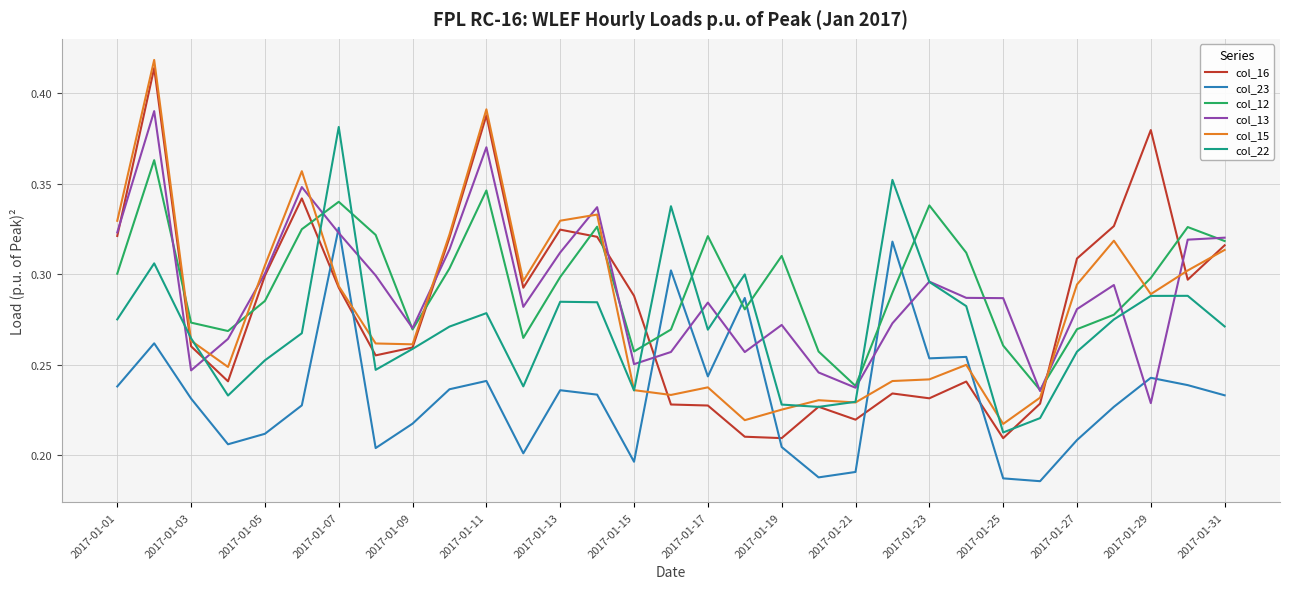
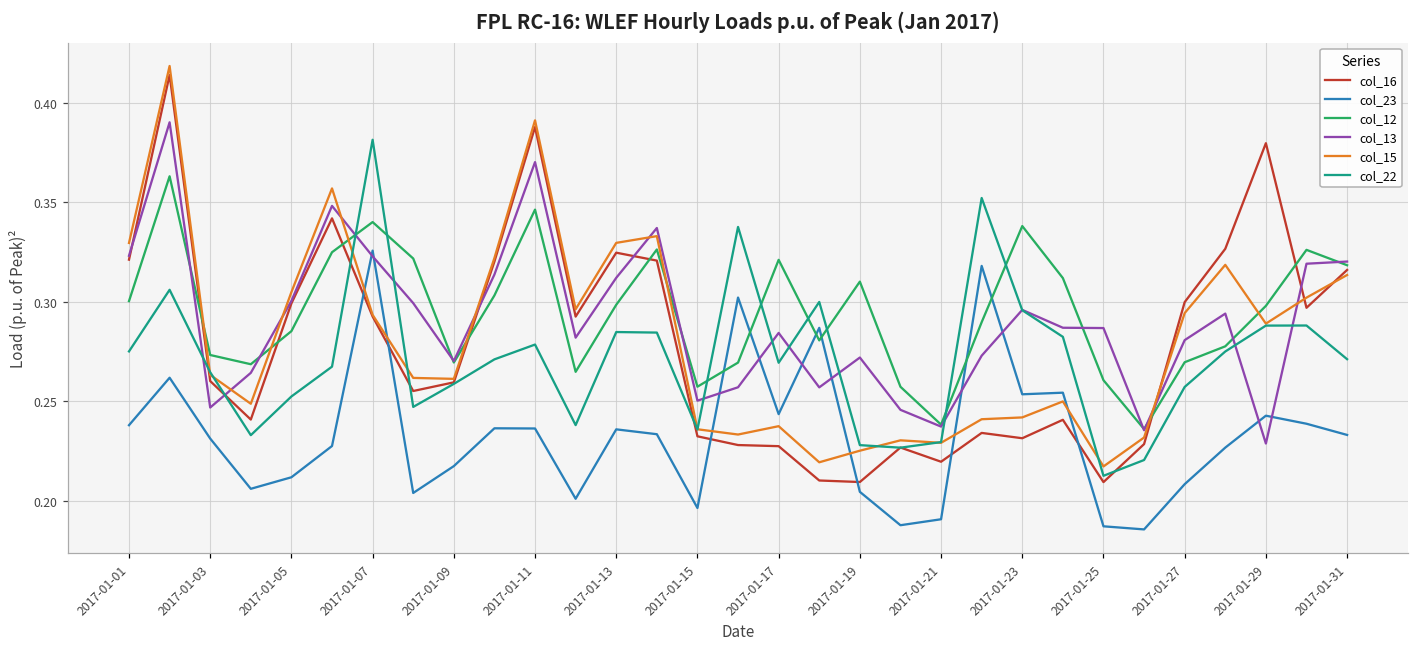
  {
    "col_16": {
      "2017-01-01": 0.321,
      "2017-01-03": 0.260,
      "2017-01-11": 0.388,
      "2017-01-13": 0.325,
-     "2017-01-15": 0.288,
+     "2017-01-15": 0.232,
      "2017-01-17": 0.227,
      "2017-01-19": 0.209,
      "2017-01-21": 0.220,
      "2017-01-23": 0.231,
      "2017-01-25": 0.209,
-     "2017-01-27": 0.309,
+     "2017-01-27": 0.300,
      "2017-01-29": 0.380,
      "2017-01-31": 0.316
    },
    "col_23": {
      "2017-01-01": 0.238,
      "2017-01-03": 0.231,
      "2017-01-05": 0.212,
      "2017-01-07": 0.326,
      "2017-01-09": 0.217,
-     "2017-01-11": 0.241,
+     "2017-01-11": 0.236,
      "2017-01-13": 0.236,
      "2017-01-15": 0.196,
      "2017-01-17": 0.244,
      "2017-01-19": 0.204,
      "2017-01-21": 0.191,
      "2017-01-23": 0.253,
      "2017-01-25": 0.187,
      "2017-01-27": 0.208,
      "2017-01-29": 0.243,
      "2017-01-31": 0.233
    },
    "col_13": {
      "2017-01-01": 0.323,
      "2017-01-03": 0.247,
      "2017-01-07": 0.323,
      "2017-01-11": 0.370,
      "2017-01-13": 0.312,
      "2017-01-15": 0.250,
      "2017-01-17": 0.284,
      "2017-01-19": 0.272,
      "2017-01-25": 0.287,
      "2017-01-27": 0.281,
      "2017-01-29": 0.229,
      "2017-01-31": 0.320
    },
    "col_15": {
      "2017-01-01": 0.329,
      "2017-01-05": 0.305,
      "2017-01-09": 0.261,
      "2017-01-11": 0.391,
      "2017-01-13": 0.330,
      "2017-01-17": 0.237,
      "2017-01-19": 0.225,
      "2017-01-23": 0.242,
      "2017-01-25": 0.217,
      "2017-01-27": 0.294,
      "2017-01-31": 0.313
    }
  }
